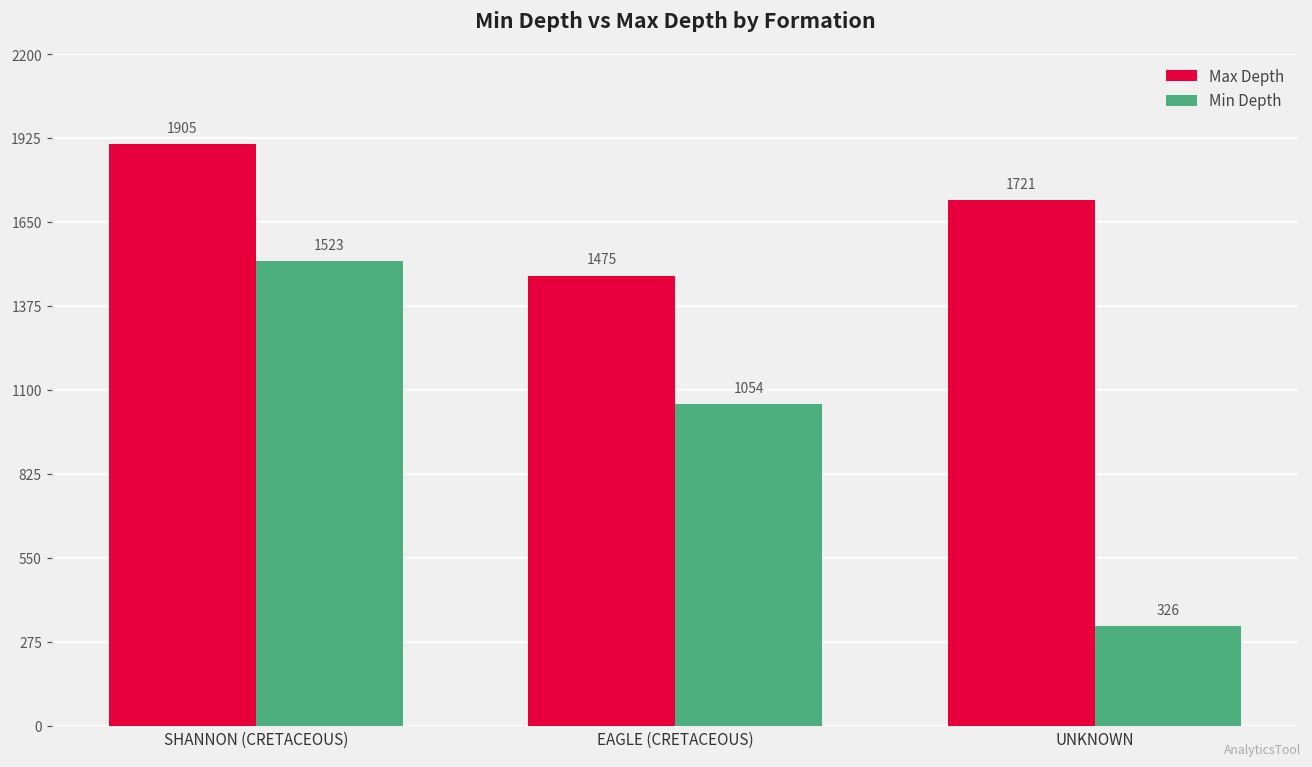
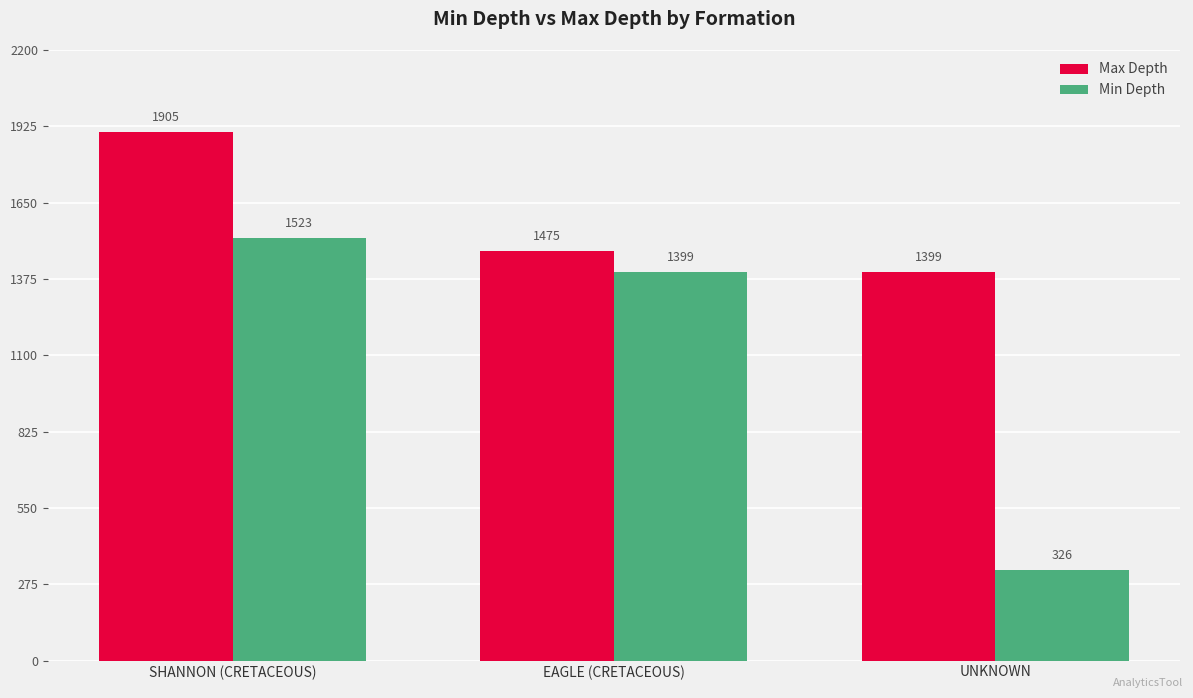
  {
    "Max Depth": {
      "SHANNON (CRETACEOUS)": 1905,
      "EAGLE (CRETACEOUS)": 1475,
-     "UNKNOWN": 1721
+     "UNKNOWN": 1399
    },
    "Min Depth": {
      "SHANNON (CRETACEOUS)": 1523,
-     "EAGLE (CRETACEOUS)": 1054,
+     "EAGLE (CRETACEOUS)": 1399,
      "UNKNOWN": 326
    }
  }
